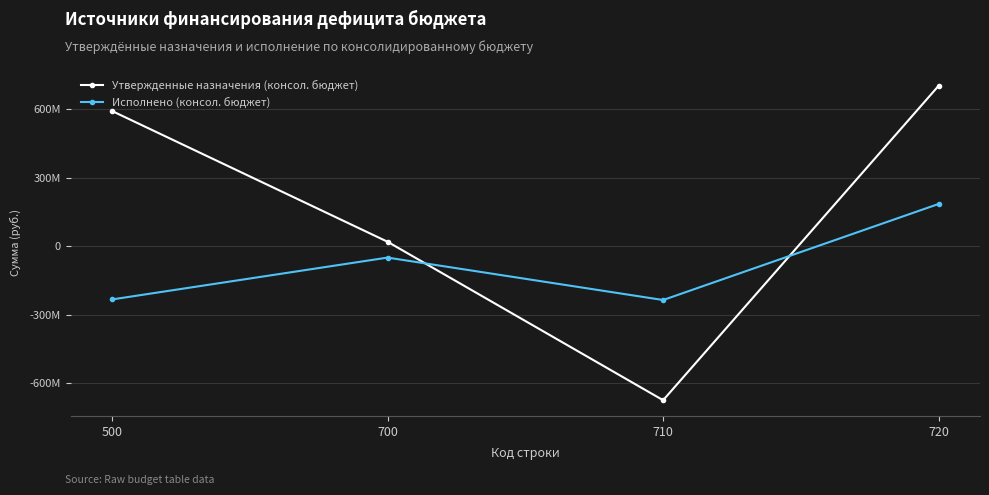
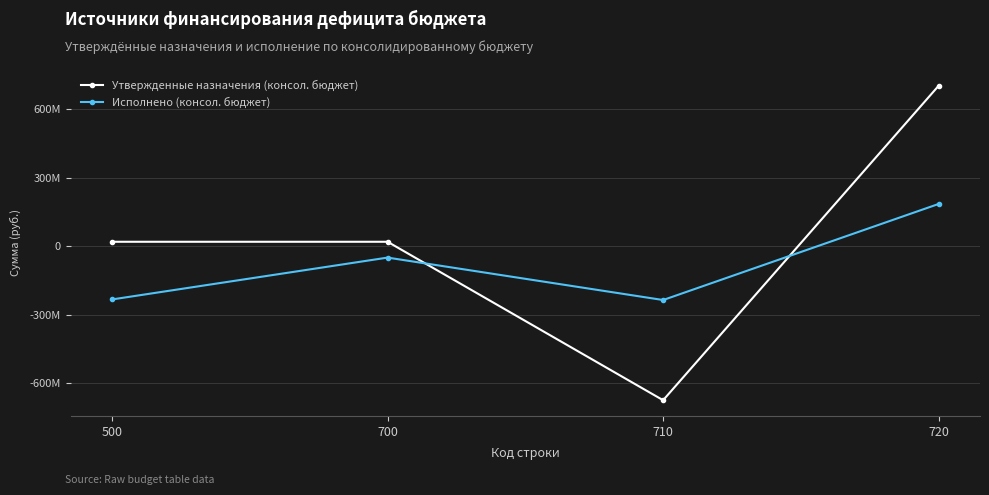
  {
    "Утвержденные назначения (консол. бюджет)": {
-     "500": 590000000,
+     "500": 20000000,
      "700": 20000000,
      "710": -670000000,
      "720": 700000000
    },
    "Исполнено (консол. бюджет)": {
      "500": -230000000,
      "700": -50000000,
      "710": -240000000,
      "720": 190000000
    }
  }
